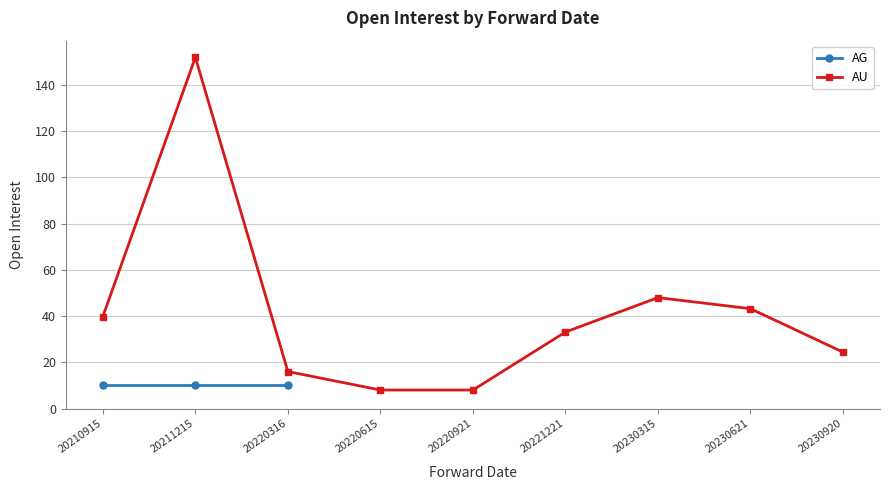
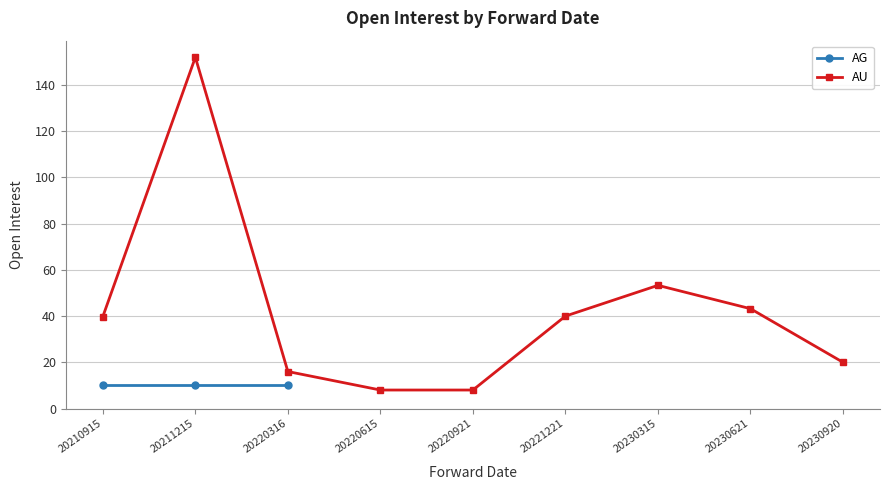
  {
    "AG": {
      "20210915": 10,
      "20211215": 10,
      "20220316": 10
    },
    "AU": {
      "20210915": 40,
      "20211215": 152,
      "20220316": 16,
      "20220615": 8,
      "20220921": 8,
-     "20221221": 33,
-     "20230315": 48,
+     "20221221": 40,
+     "20230315": 53,
      "20230621": 43,
-     "20230920": 24
+     "20230920": 20
    }
  }
